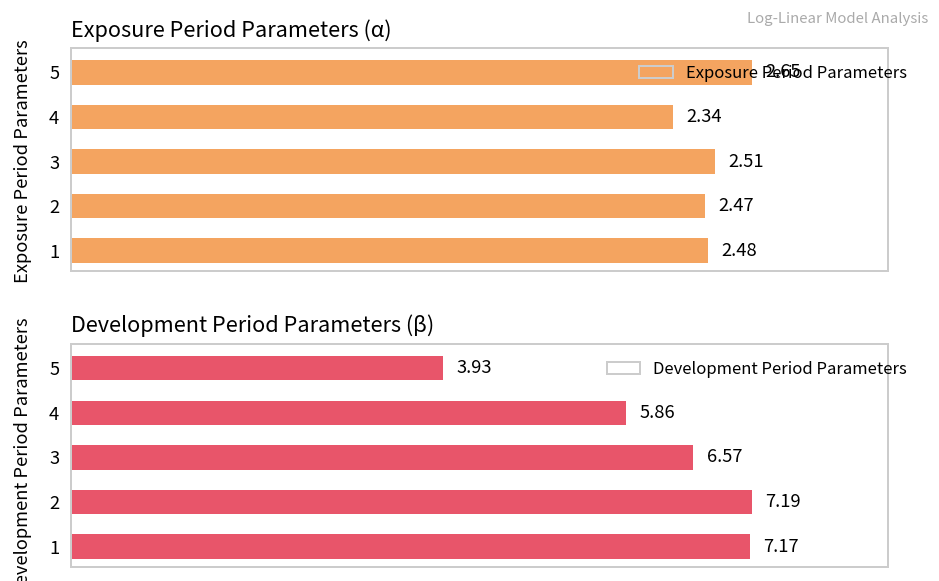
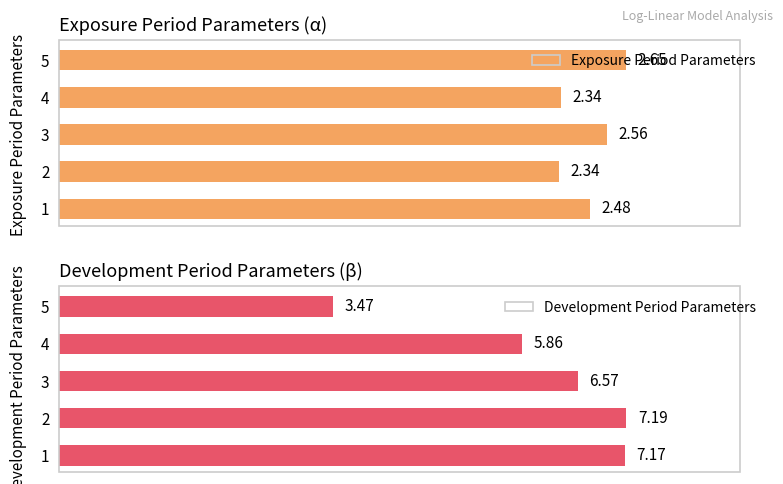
  {
    "Exposure Period Parameters (α)": {
      "5": 2.65,
      "4": 2.34,
-     "3": 2.51,
-     "2": 2.47,
+     "3": 2.56,
+     "2": 2.34,
      "1": 2.48
    },
    "Development Period Parameters (β)": {
-     "5": 3.93,
+     "5": 3.47,
      "4": 5.86,
      "3": 6.57,
      "2": 7.19,
      "1": 7.17
    }
  }
